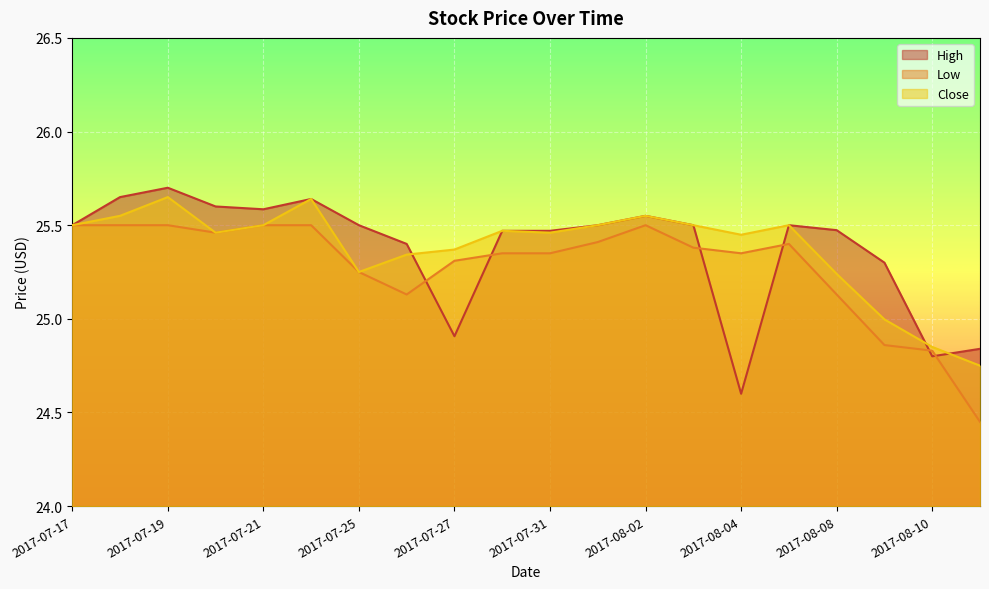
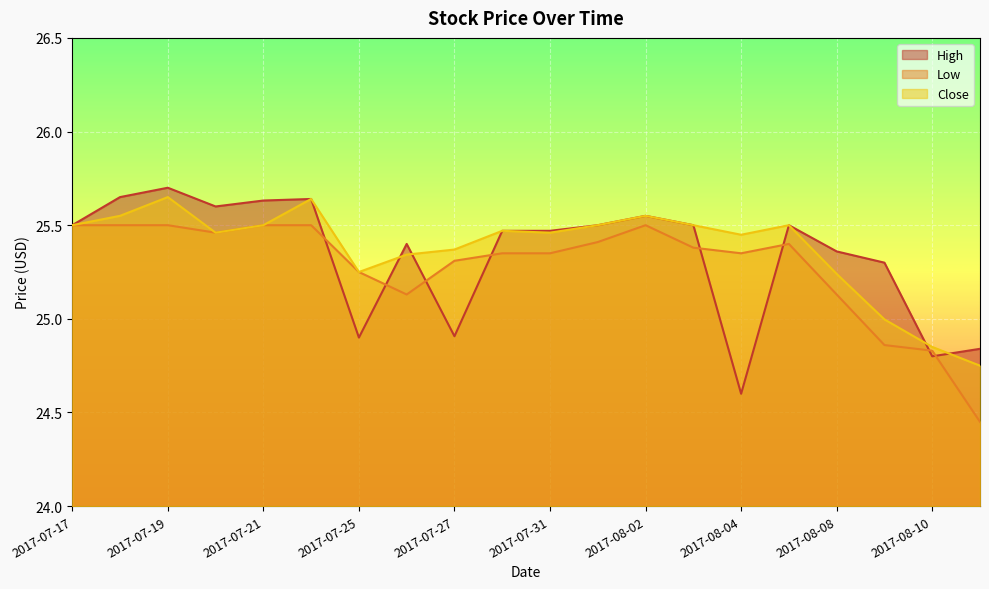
  {
    "High": {
      "2017-07-19": 25.70,
-     "2017-07-21": 25.58,
-     "2017-07-25": 25.5,
+     "2017-07-21": 25.63,
+     "2017-07-25": 24.9,
      "2017-07-27": 24.91,
      "2017-08-04": 24.60,
-     "2017-08-08": 25.47,
+     "2017-08-08": 25.36,
      "2017-08-10": 24.80
    }
  }
